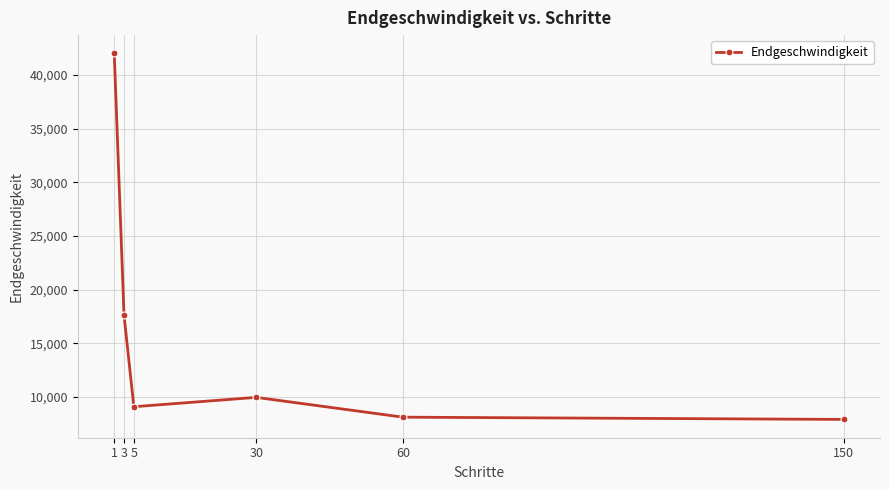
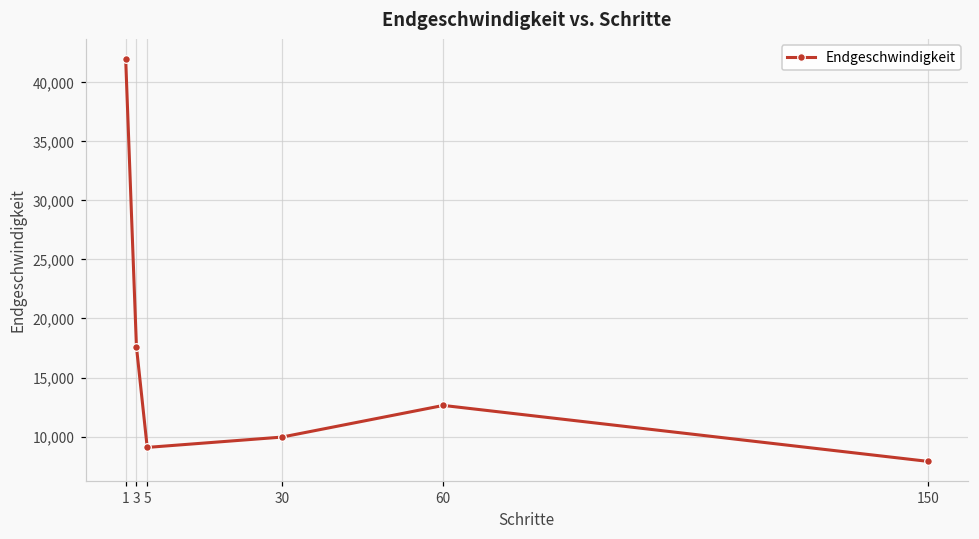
  {
    "1": "42,000",
    "3": "17,600",
    "5": "9,100",
    "30": "10,000",
-   "60": "8,100",
+   "60": "12,600",
    "150": "7,900"
  }
